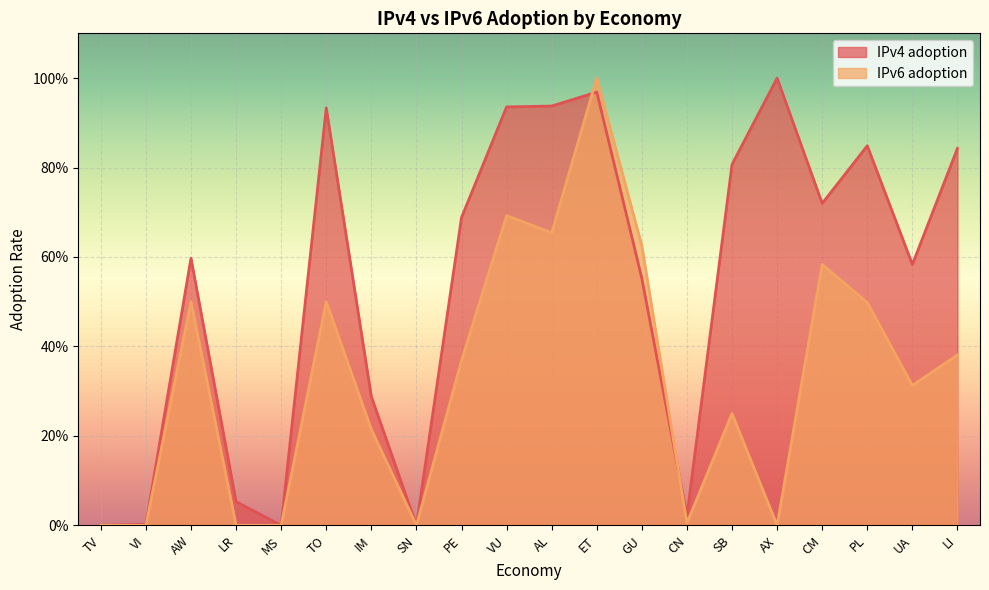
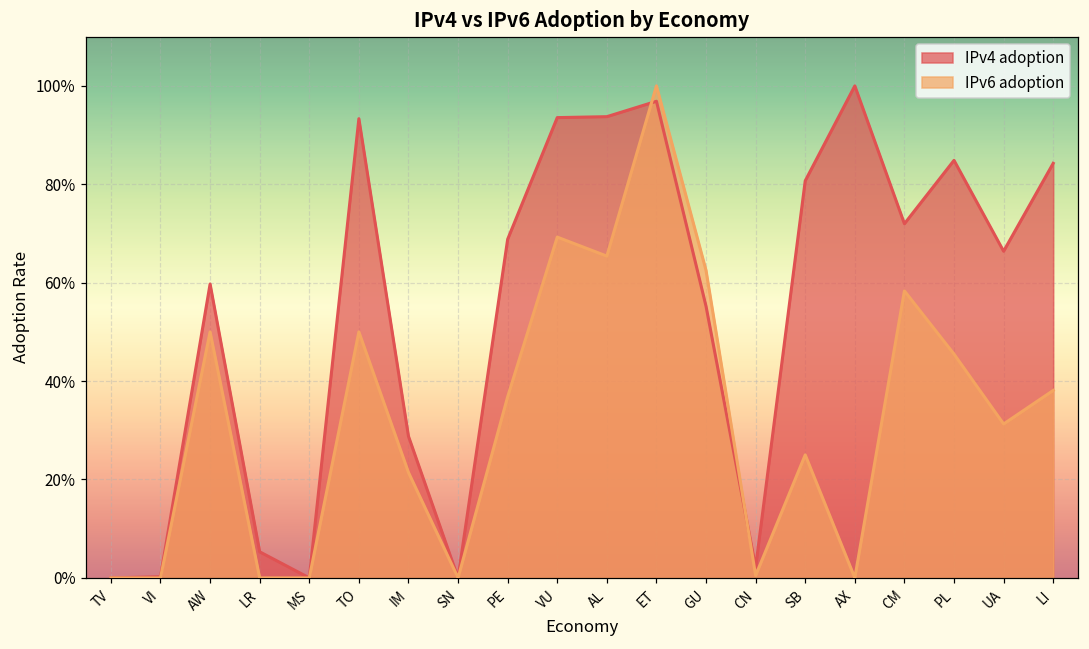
  {
    "IPv4 adoption": {
      "AW": "60%",
      "LR": "5%",
      "TO": "93%",
      "IM": "29%",
      "PE": "69%",
      "VU": "94%",
      "AL": "94%",
      "ET": "97%",
      "GU": "55%",
      "CN": "2%",
      "SB": "81%",
      "AX": "100%",
      "CM": "72%",
      "PL": "85%",
-     "UA": "58%",
+     "UA": "66%",
      "LI": "84%"
    },
    "IPv6 adoption": {
      "AW": "50%",
      "LR": "0%",
      "TO": "50%",
      "IM": "21%",
      "PE": "37%",
      "VU": "69%",
      "AL": "65%",
      "ET": "100%",
      "GU": "63%",
      "CN": "0%",
      "SB": "25%",
      "AX": "0%",
      "CM": "58%",
-     "PL": "50%",
+     "PL": "45%",
      "UA": "31%",
      "LI": "38%"
    }
  }
